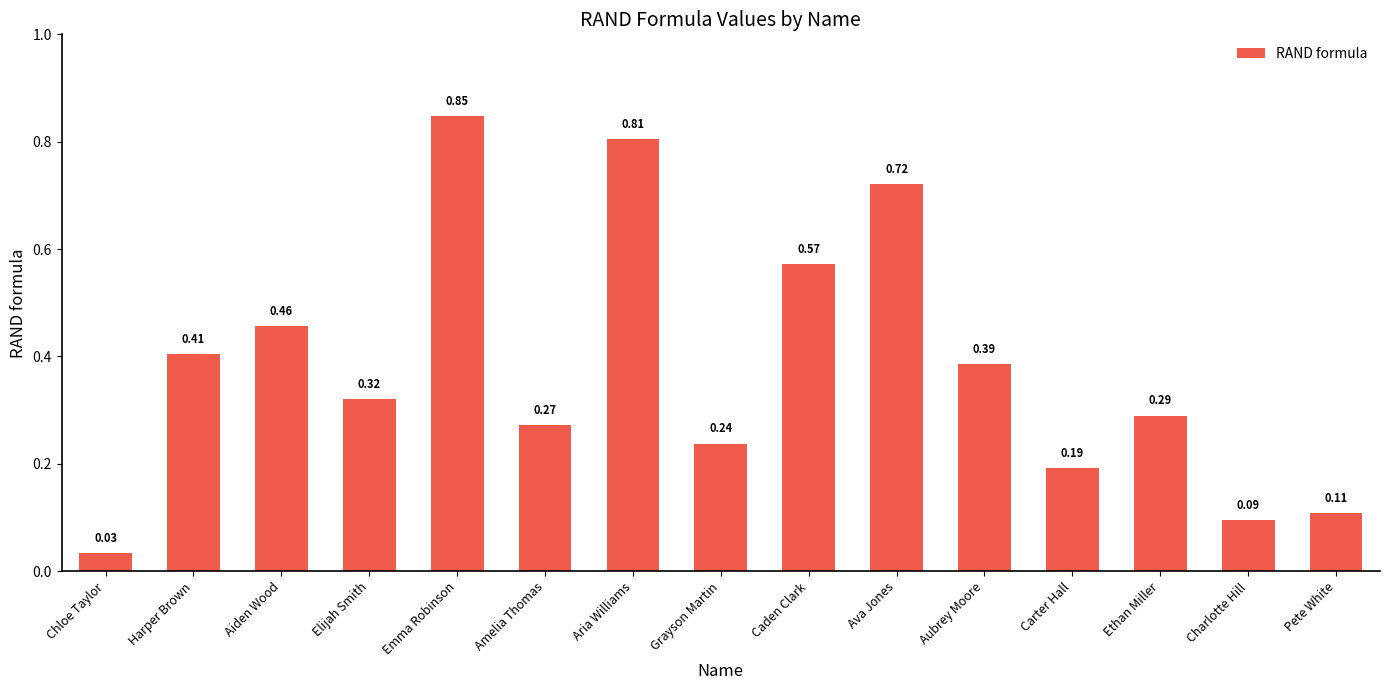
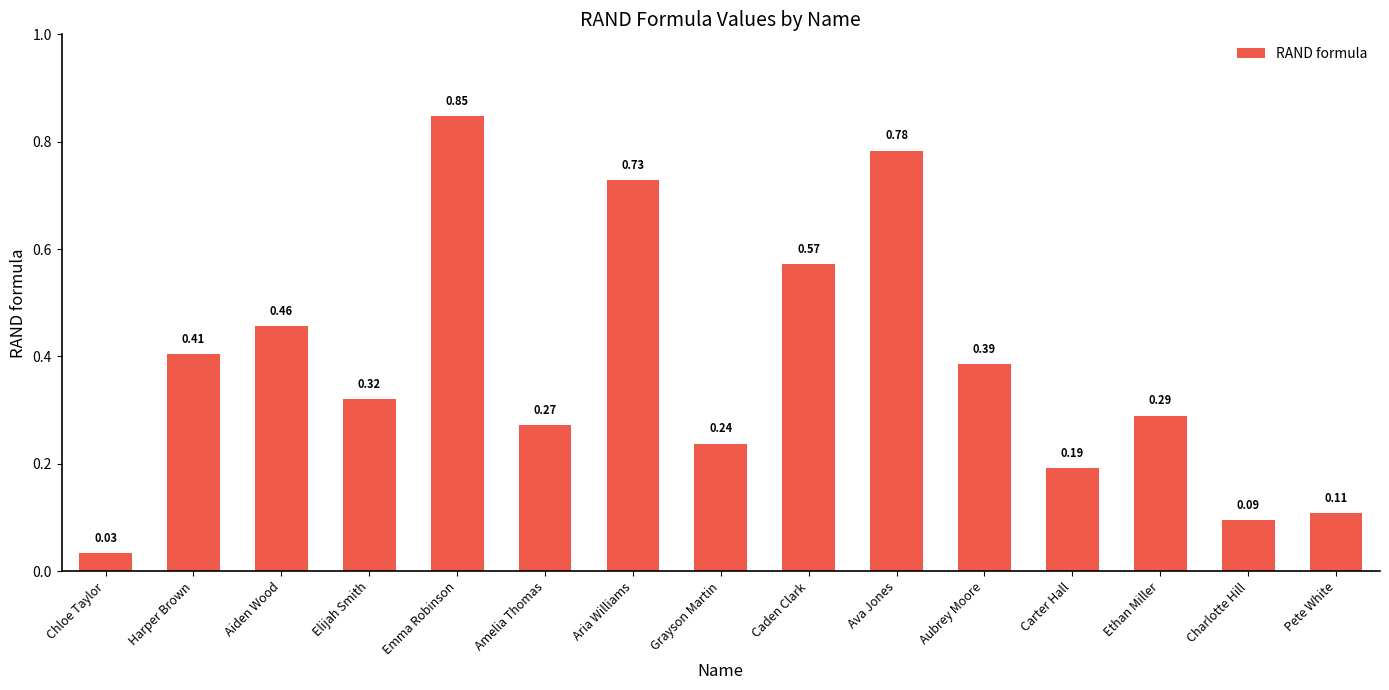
  {
    "Chloe Taylor": 0.03,
    "Harper Brown": 0.41,
    "Aiden Wood": 0.46,
    "Elijah Smith": 0.32,
    "Emma Robinson": 0.85,
    "Amelia Thomas": 0.27,
-   "Aria Williams": 0.81,
+   "Aria Williams": 0.73,
    "Grayson Martin": 0.24,
    "Caden Clark": 0.57,
-   "Ava Jones": 0.72,
+   "Ava Jones": 0.78,
    "Aubrey Moore": 0.39,
    "Carter Hall": 0.19,
    "Ethan Miller": 0.29,
    "Charlotte Hill": 0.09,
    "Pete White": 0.11
  }
